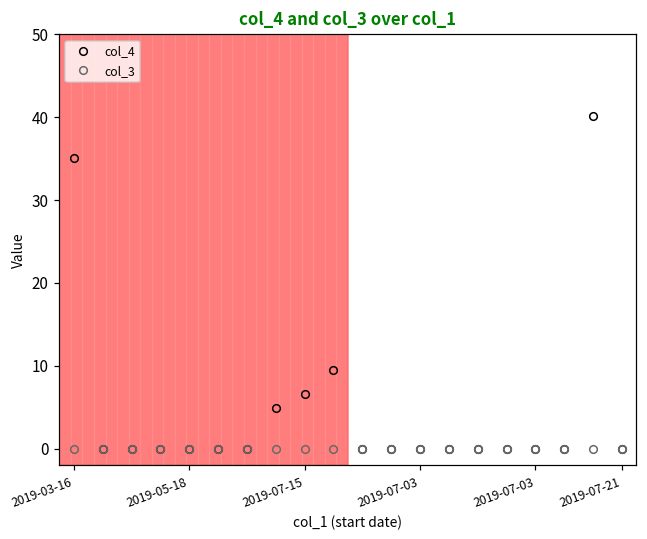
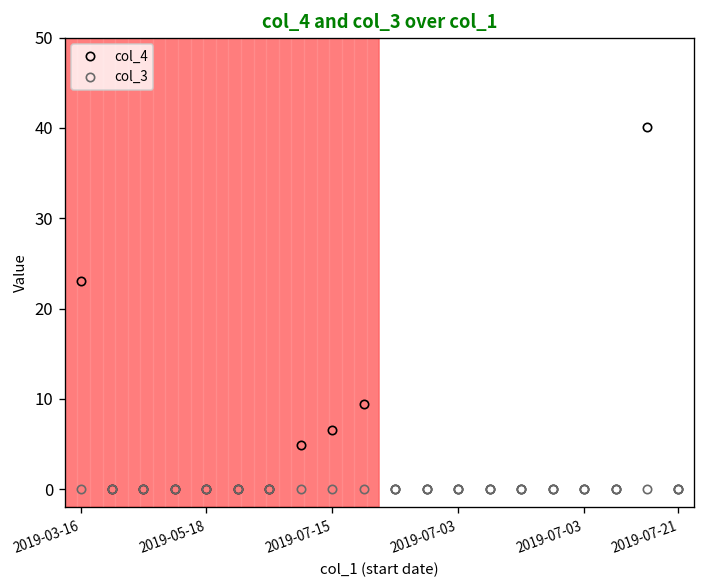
  {
    "col_4": {
-     "2019-03-16": 35,
+     "2019-03-16": 23,
      "2019-07-15": 7
    },
    "col_3": {
      "2019-03-16": 0,
      "2019-07-15": 0
    }
  }
